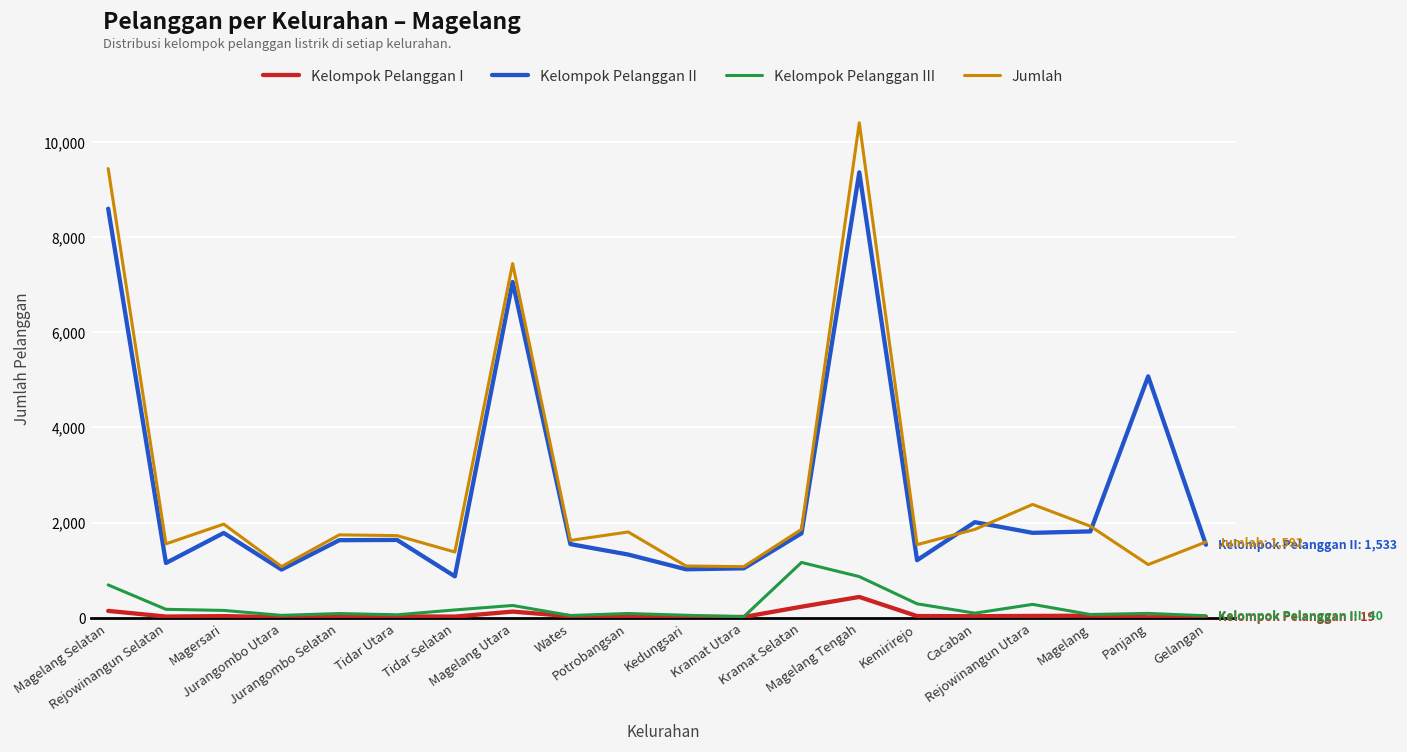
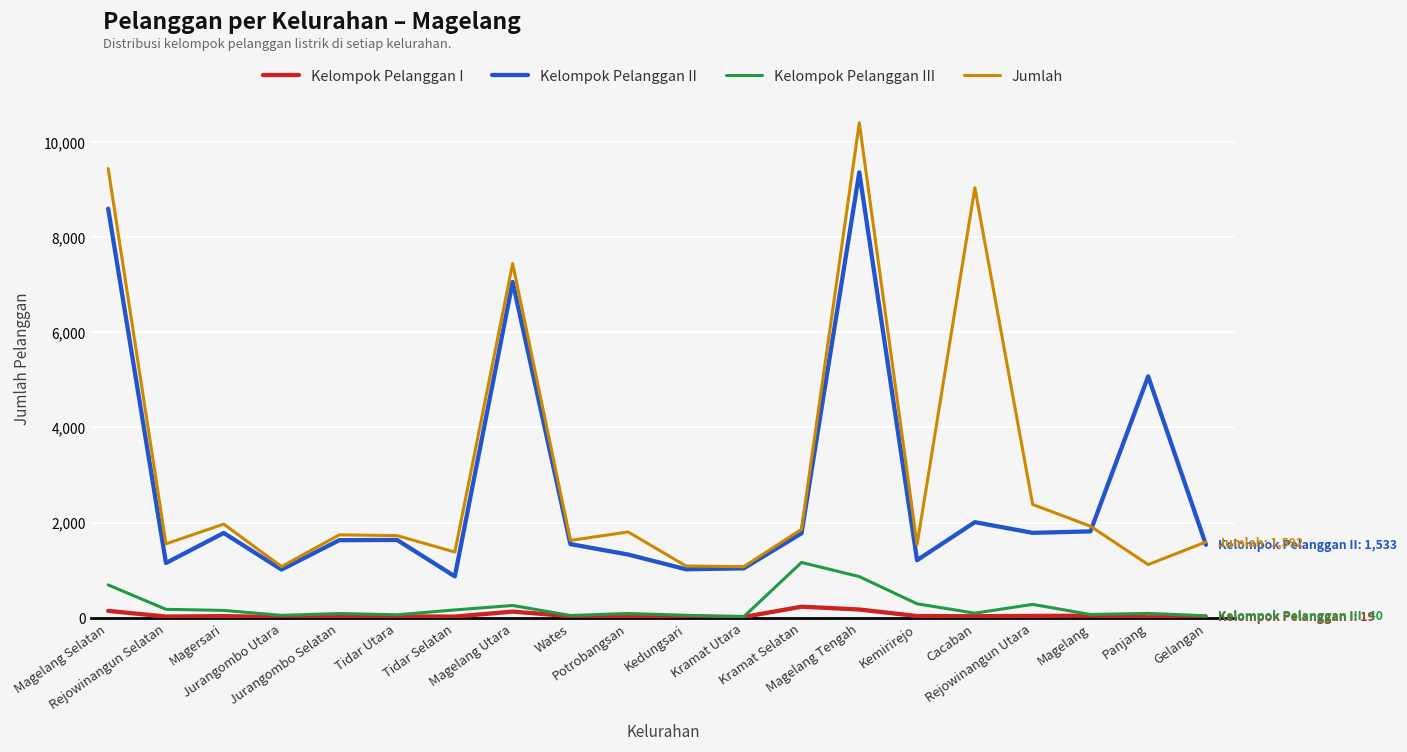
  {
    "Kelompok Pelanggan I": {
      "Magelang Selatan": "100",
      "Rejowinangun Selatan": "0",
      "Magersari": "0",
      "Jurangombo Selatan": "0",
      "Tidar Selatan": "0",
      "Magelang Utara": "100",
      "Kramat Selatan": "200",
-     "Magelang Tengah": "400",
+     "Magelang Tengah": "200",
      "Kemirirejo": "0",
      "Cacaban": "0",
      "Rejowinangun Utara": "0",
      "Panjang": "0"
    },
    "Kelompok Pelanggan II": {
      "Magelang Selatan": "8,600",
      "Rejowinangun Selatan": "1,200",
      "Magersari": "1,800",
      "Jurangombo Utara": "1,000",
      "Jurangombo Selatan": "1,600",
      "Tidar Utara": "1,600",
      "Tidar Selatan": "900",
      "Magelang Utara": "7,100",
      "Wates": "1,500",
      "Potrobangsan": "1,300",
      "Kedungsari": "1,000",
      "Kramat Selatan": "1,800",
      "Magelang Tengah": "9,400",
      "Kemirirejo": "1,200",
      "Cacaban": "2,000",
      "Rejowinangun Utara": "1,800",
      "Magelang": "1,800",
      "Panjang": "5,100"
    },
    "Kelompok Pelanggan III": {
      "Magelang Selatan": "700",
      "Rejowinangun Selatan": "200",
      "Magersari": "200",
      "Jurangombo Selatan": "100",
      "Tidar Selatan": "200",
      "Magelang Utara": "300",
      "Kramat Selatan": "1,200",
      "Magelang Tengah": "900",
      "Kemirirejo": "300",
      "Cacaban": "100",
      "Rejowinangun Utara": "300",
      "Panjang": "100"
    },
    "Jumlah": {
      "Magelang Selatan": "9,400",
      "Rejowinangun Selatan": "1,600",
      "Magersari": "2,000",
      "Jurangombo Utara": "1,100",
      "Jurangombo Selatan": "1,700",
      "Tidar Utara": "1,700",
      "Tidar Selatan": "1,400",
      "Magelang Utara": "7,400",
      "Wates": "1,600",
      "Potrobangsan": "1,800",
      "Kedungsari": "1,100",
      "Kramat Selatan": "1,900",
      "Magelang Tengah": "10,400",
      "Kemirirejo": "1,500",
-     "Cacaban": "1,900",
+     "Cacaban": "9,000",
      "Rejowinangun Utara": "2,400",
      "Magelang": "1,900",
      "Panjang": "1,100"
    }
  }
